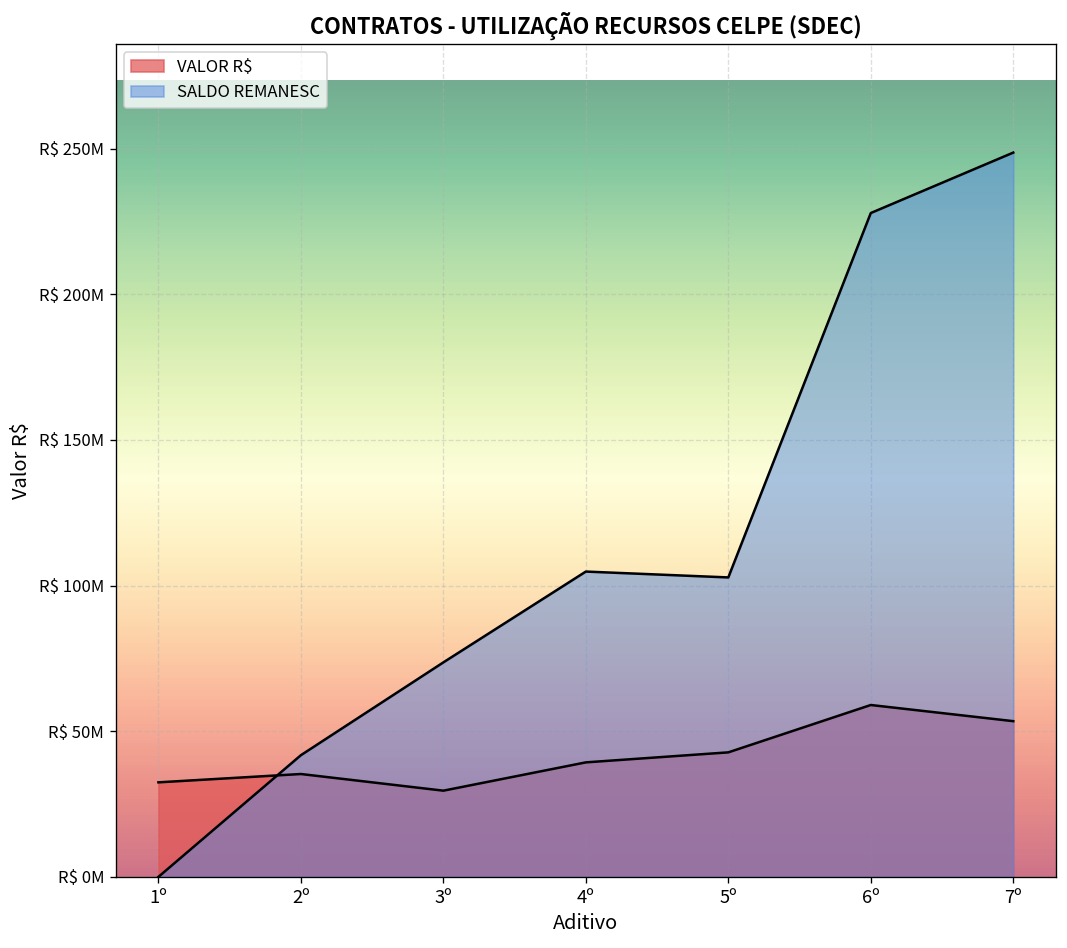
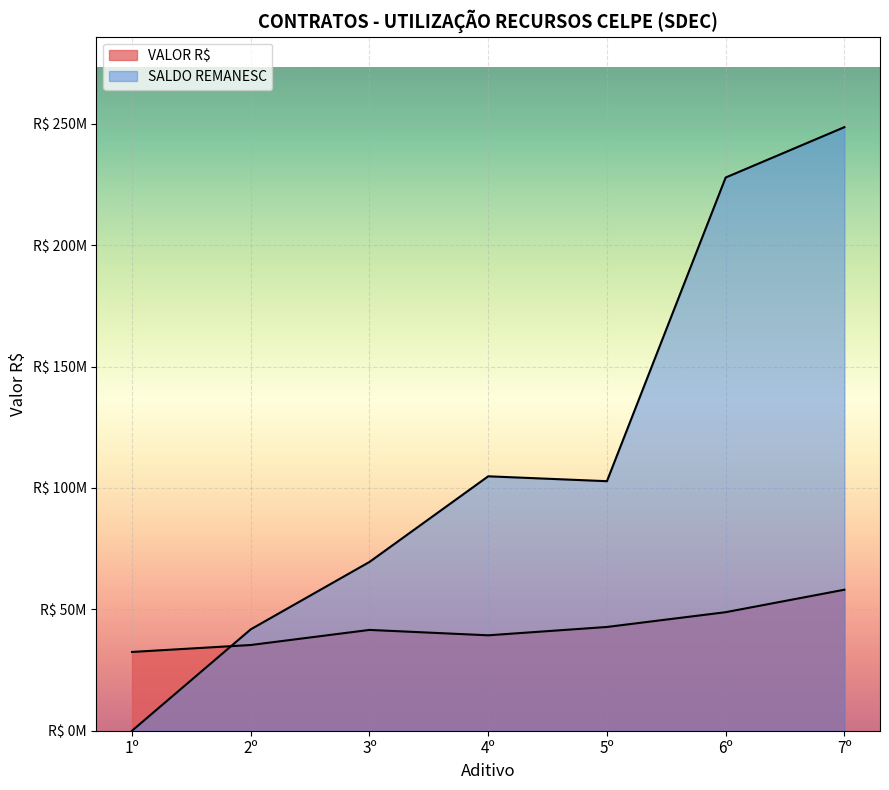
  {
    "VALOR R$": {
      "1º": "R$ 32000000",
      "2º": "R$ 35000000",
-     "3º": "R$ 30000000",
+     "3º": "R$ 42000000",
      "4º": "R$ 39000000",
      "5º": "R$ 43000000",
-     "6º": "R$ 59000000",
-     "7º": "R$ 53000000"
+     "6º": "R$ 49000000",
+     "7º": "R$ 58000000"
    },
    "SALDO REMANESC": {
      "1º": "R$ 0",
      "2º": "R$ 42000000",
-     "3º": "R$ 74000000",
+     "3º": "R$ 70000000",
      "4º": "R$ 105000000",
      "5º": "R$ 103000000",
      "6º": "R$ 228000000",
      "7º": "R$ 249000000"
    }
  }
